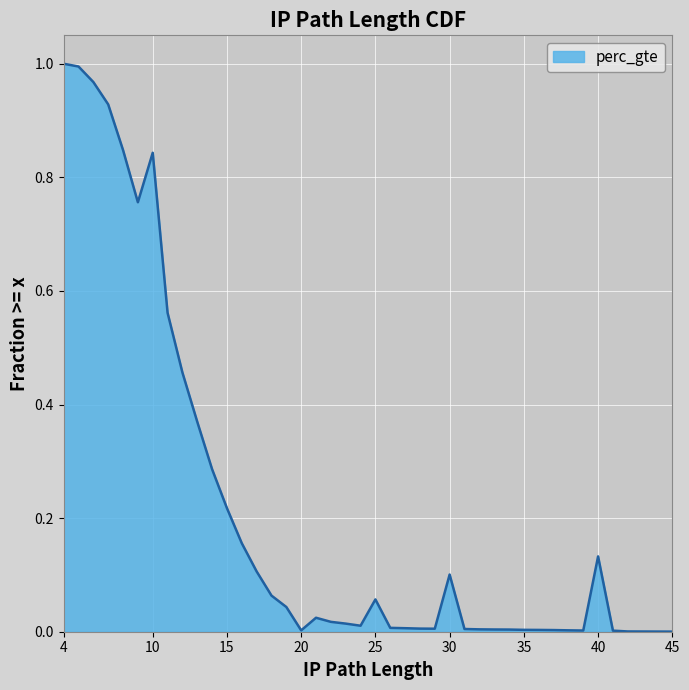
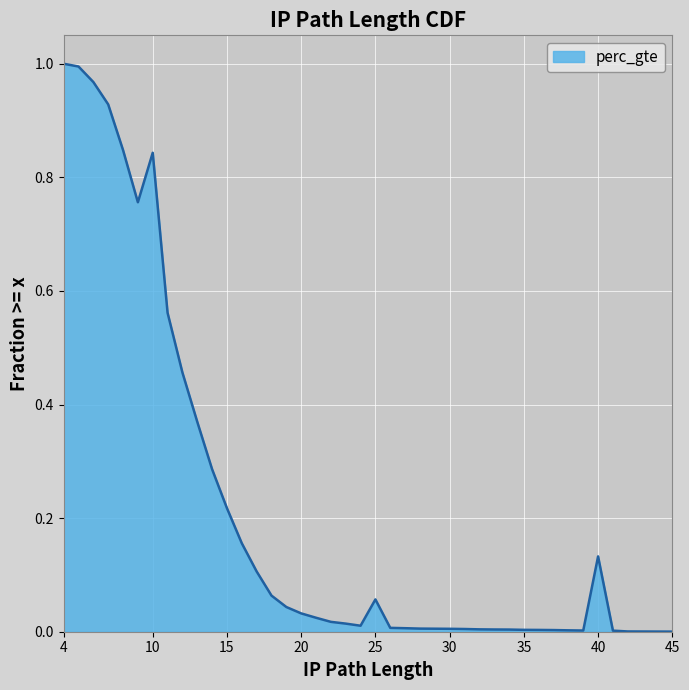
  {
    "4": 1.00,
    "10": 0.84,
    "15": 0.22,
-   "20": 0.00,
+   "20": 0.03,
    "25": 0.06,
-   "30": 0.10,
+   "30": 0.01,
    "35": 0.00,
    "40": 0.13,
    "45": 0.00
  }
